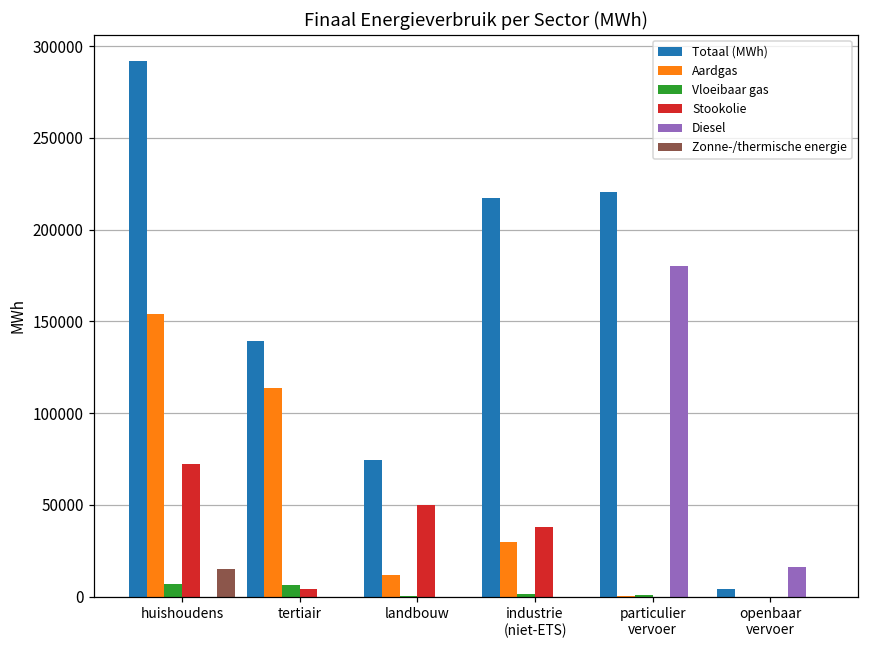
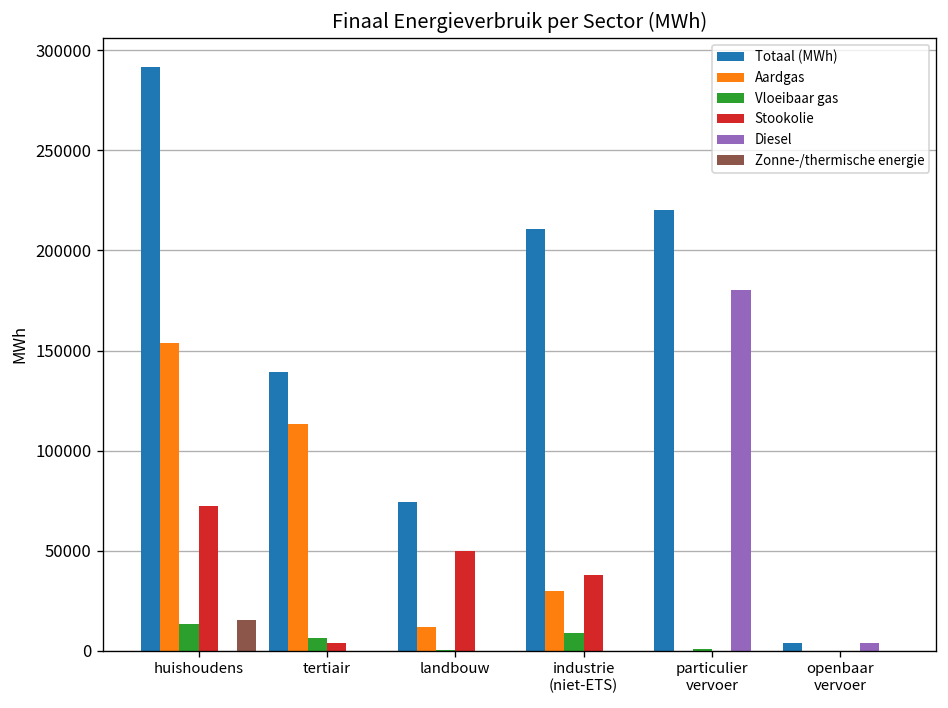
  {
    "Totaal (MWh)": {
      "huishoudens": 292000,
      "tertiair": 139000,
      "landbouw": 74000,
-     "industrie (niet-ETS)": 217000,
+     "industrie (niet-ETS)": 211000,
      "particulier vervoer": 220000,
      "openbaar vervoer": 4000
    },
    "Aardgas": {
      "huishoudens": 154000,
      "tertiair": 114000,
      "landbouw": 12000,
      "industrie (niet-ETS)": 30000,
      "openbaar vervoer": 0
    },
    "Vloeibaar gas": {
-     "huishoudens": 7000,
+     "huishoudens": 13000,
      "tertiair": 6000,
-     "industrie (niet-ETS)": 1000,
+     "industrie (niet-ETS)": 9000,
      "openbaar vervoer": 0
    },
    "Stookolie": {
      "huishoudens": 72000,
      "tertiair": 4000,
      "landbouw": 50000,
      "industrie (niet-ETS)": 38000,
      "particulier vervoer": 0,
      "openbaar vervoer": 0
    },
    "Diesel": {
      "huishoudens": 0,
      "tertiair": 0,
      "landbouw": 0,
      "industrie (niet-ETS)": 0,
      "particulier vervoer": 180000,
-     "openbaar vervoer": 16000
+     "openbaar vervoer": 4000
    },
    "Zonne-/thermische energie": {
      "huishoudens": 15000,
      "tertiair": 0,
      "landbouw": 0,
      "industrie (niet-ETS)": 0,
      "particulier vervoer": 0,
      "openbaar vervoer": 0
    }
  }
